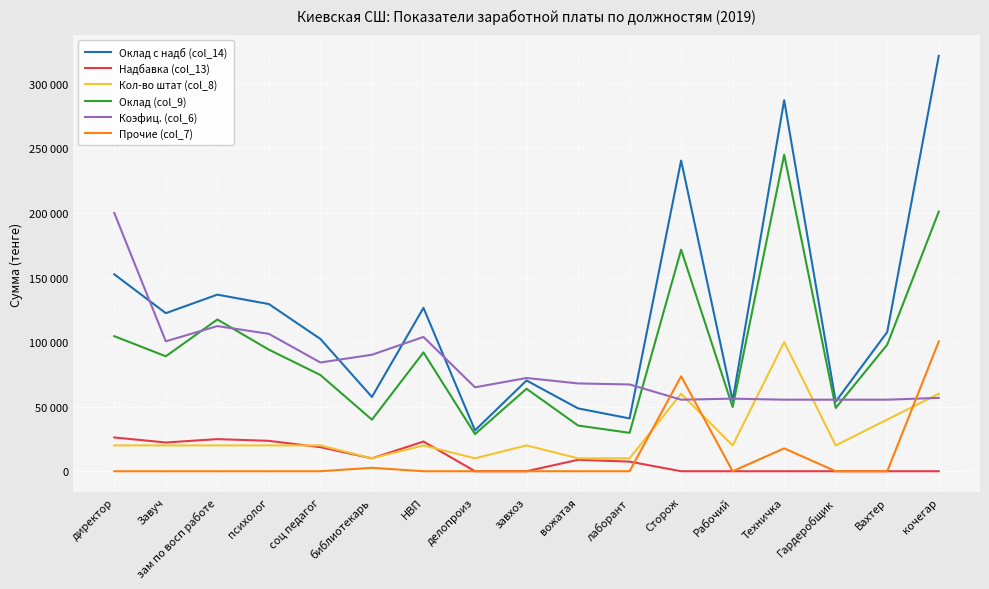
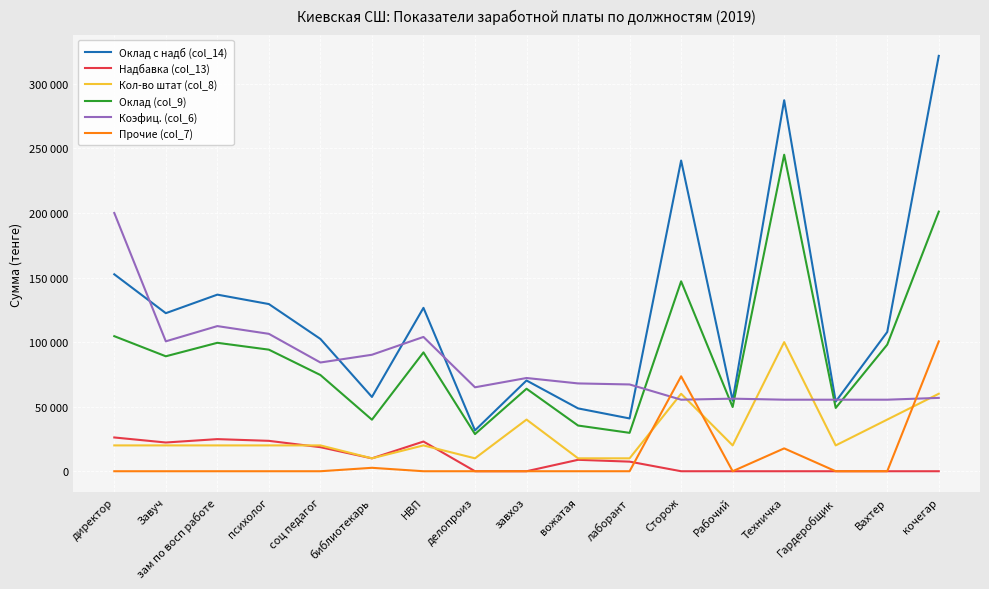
  {
    "Оклад с надб (col_14)": {
      "директор": 152000,
      "Завуч": 122000,
      "зам по восп работе": 137000,
      "психолог": 129000,
      "соц педагог": 102000,
      "библиотекарь": 58000,
      "НВП": 127000,
      "делопроиз": 32000,
      "вожатая": 49000,
      "лаборант": 41000,
      "Сторож": 241000,
      "Техничка": 287000,
      "Вахтер": 108000,
      "кочегар": 322000
    },
    "Надбавка (col_13)": {
      "директор": 26000,
      "Завуч": 22000,
      "зам по восп работе": 25000,
      "психолог": 24000,
      "НВП": 23000,
      "лаборант": 7000,
      "Сторож": 0,
      "Техничка": 0,
      "кочегар": 0
    },
    "Кол-во штат (col_8)": {
      "директор": 20000,
      "Завуч": 20000,
      "зам по восп работе": 20000,
      "психолог": 20000,
      "НВП": 20000,
      "делопроиз": 10000,
-     "завхоз": 20000,
+     "завхоз": 40000,
      "лаборант": 10000,
      "Сторож": 60000,
      "Рабочий": 20000,
      "Техничка": 100000,
      "Гардеробщик": 20000,
      "Вахтер": 40000,
      "кочегар": 60000
    },
    "Оклад (col_9)": {
      "директор": 105000,
      "Завуч": 89000,
-     "зам по восп работе": 118000,
+     "зам по восп работе": 99000,
      "психолог": 94000,
      "соц педагог": 75000,
      "библиотекарь": 40000,
      "НВП": 92000,
      "делопроиз": 29000,
      "завхоз": 64000,
      "вожатая": 35000,
      "лаборант": 30000,
-     "Сторож": 172000,
+     "Сторож": 147000,
      "Рабочий": 50000,
      "Техничка": 245000,
      "Гардеробщик": 49000,
      "Вахтер": 98000,
      "кочегар": 201000
    },
    "Коэфиц. (col_6)": {
      "директор": 200000,
      "Завуч": 101000,
      "зам по восп работе": 112000,
      "психолог": 106000,
      "соц педагог": 84000,
      "библиотекарь": 90000,
      "НВП": 104000,
      "делопроиз": 65000,
      "вожатая": 68000,
      "лаборант": 67000,
      "Сторож": 55000,
      "Техничка": 55000,
      "Вахтер": 55000,
      "кочегар": 57000
    },
    "Прочие (col_7)": {
      "директор": 0,
      "Завуч": 0,
      "зам по восп работе": 0,
      "психолог": 0,
      "соц педагог": 0,
      "библиотекарь": 3000,
      "НВП": 0,
      "вожатая": 0,
      "лаборант": 0,
      "Сторож": 74000,
      "Техничка": 18000,
      "кочегар": 101000
    }
  }
